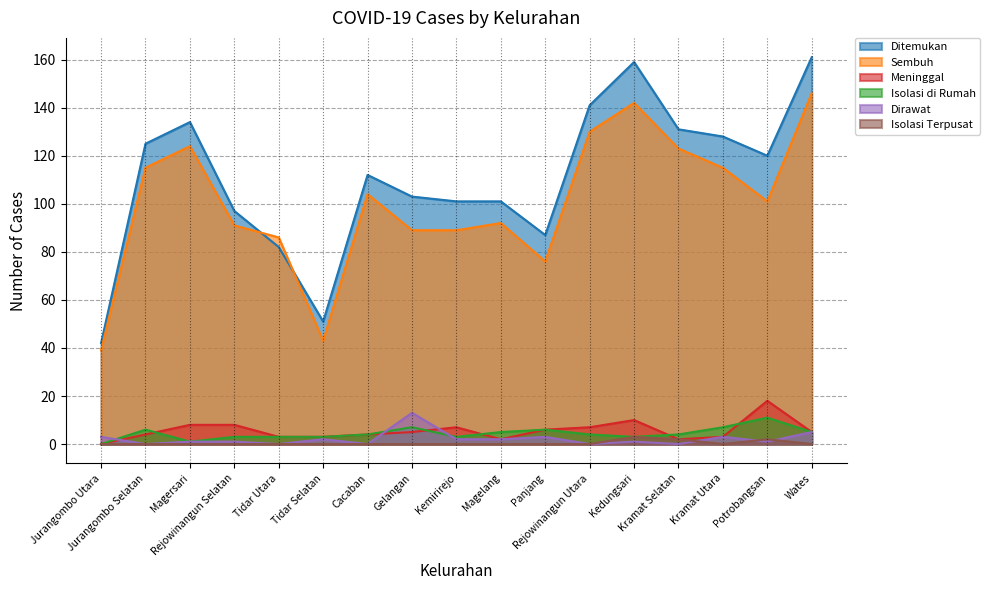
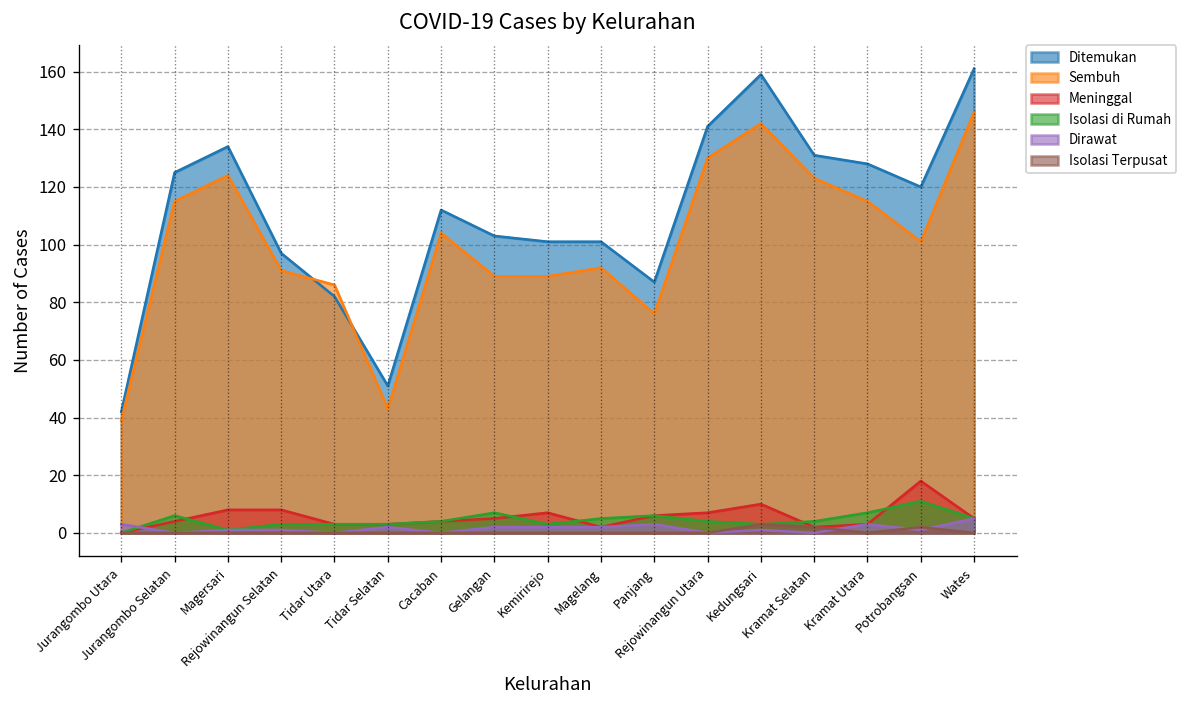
  {
    "Ditemukan": {
      "Jurangombo Utara": 42,
      "Jurangombo Selatan": 125,
      "Magersari": 134,
      "Rejowinangun Selatan": 97,
      "Tidar Utara": 82,
      "Tidar Selatan": 51,
      "Cacaban": 112,
      "Gelangan": 103,
      "Kemirirejo": 101,
      "Magelang": 101,
      "Panjang": 87,
      "Rejowinangun Utara": 141,
      "Kedungsari": 159,
      "Kramat Selatan": 131,
      "Kramat Utara": 128,
      "Potrobangsan": 120,
      "Wates": 161
    },
    "Sembuh": {
      "Jurangombo Utara": 39,
      "Jurangombo Selatan": 115,
      "Magersari": 124,
      "Rejowinangun Selatan": 91,
      "Tidar Utara": 86,
      "Tidar Selatan": 43,
      "Cacaban": 104,
      "Gelangan": 89,
      "Kemirirejo": 89,
      "Magelang": 92,
      "Panjang": 76,
      "Rejowinangun Utara": 130,
      "Kedungsari": 142,
      "Kramat Selatan": 123,
      "Kramat Utara": 115,
      "Potrobangsan": 101,
      "Wates": 146
    },
    "Meninggal": {
      "Jurangombo Selatan": 4,
      "Magersari": 8,
      "Rejowinangun Selatan": 8,
      "Gelangan": 5,
      "Kemirirejo": 7,
      "Rejowinangun Utara": 7,
      "Kedungsari": 10,
      "Potrobangsan": 18
    },
    "Isolasi di Rumah": {
      "Jurangombo Selatan": 6,
      "Rejowinangun Selatan": 3,
      "Gelangan": 7,
      "Magelang": 5,
      "Rejowinangun Utara": 4,
      "Kramat Selatan": 4,
      "Kramat Utara": 7,
      "Potrobangsan": 11
    },
    "Dirawat": {
      "Jurangombo Utara": 3,
-     "Gelangan": 13,
+     "Gelangan": 2,
      "Panjang": 3,
      "Kedungsari": 1,
      "Kramat Selatan": 0
    },
    "Isolasi Terpusat": {
      "Tidar Selatan": 0,
      "Gelangan": 0,
      "Kemirirejo": 0,
      "Magelang": 0,
      "Panjang": 0,
      "Kramat Utara": 0,
      "Wates": 0
    }
  }
